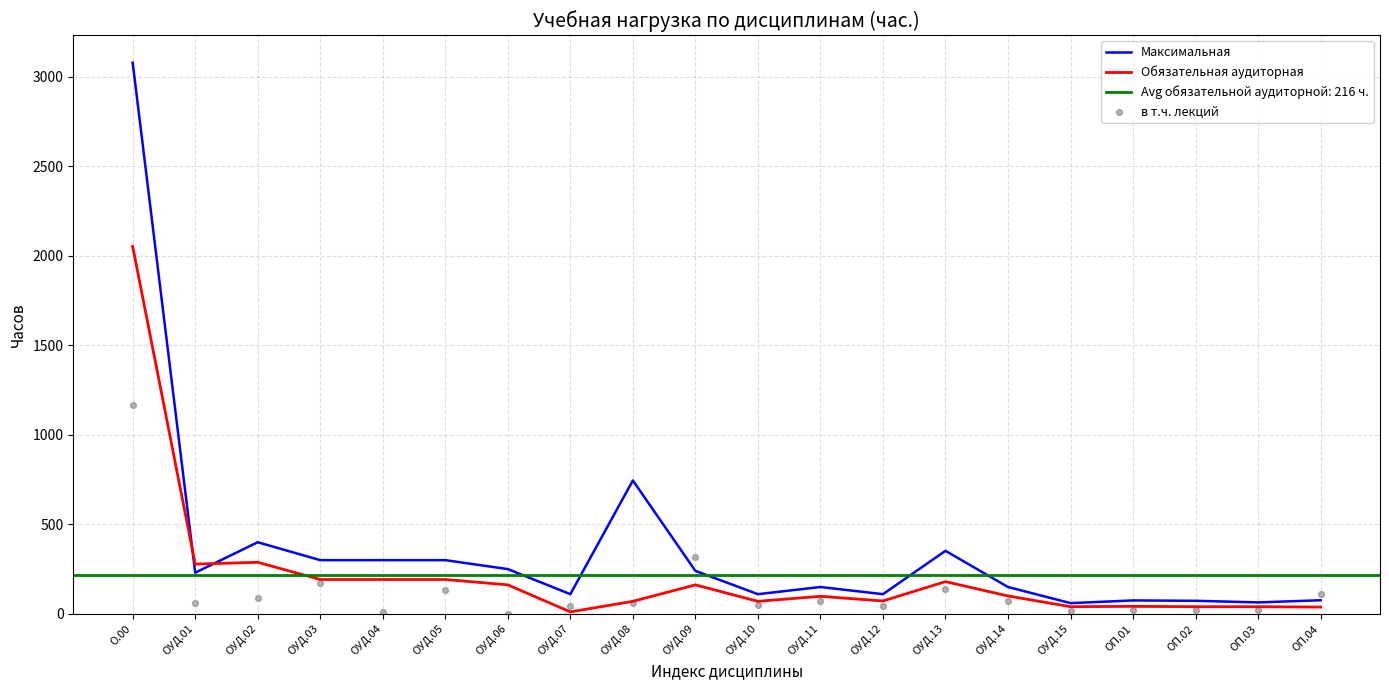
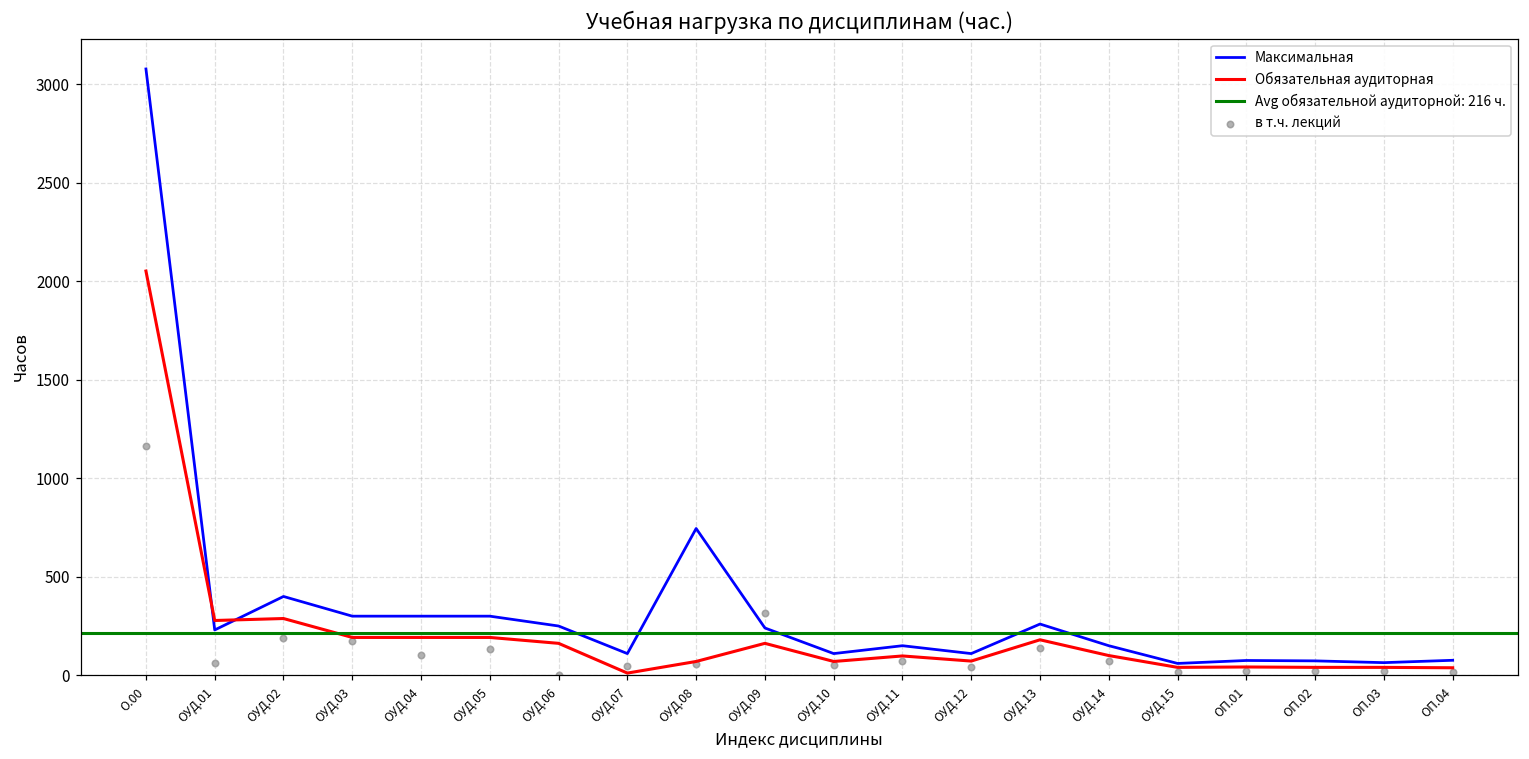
  {
    "Максимальная": {
      "О.00": 3080,
      "ОУД.01": 230,
      "ОУД.02": 400,
      "ОУД.03": 300,
      "ОУД.04": 300,
      "ОУД.05": 300,
      "ОУД.06": 250,
      "ОУД.07": 110,
      "ОУД.08": 750,
      "ОУД.09": 240,
      "ОУД.10": 110,
      "ОУД.11": 150,
      "ОУД.12": 110,
-     "ОУД.13": 350,
+     "ОУД.13": 260,
      "ОУД.14": 150,
      "ОУД.15": 60,
      "ОП.01": 80,
      "ОП.02": 70,
      "ОП.03": 60,
      "ОП.04": 80
    },
    "в т.ч. лекций": {
-     "ОУД.02": 90,
-     "ОУД.04": 10,
-     "ОП.04": 110
+     "ОУД.02": 190,
+     "ОУД.04": 100,
+     "ОП.04": 10
    },
    "Обязательная аудиторная": {
      "О.00": 2050,
      "ОУД.01": 280,
      "ОУД.02": 290,
      "ОУД.03": 190,
      "ОУД.04": 190,
      "ОУД.05": 190,
      "ОУД.06": 160,
      "ОУД.07": 10,
      "ОУД.09": 160,
      "ОУД.10": 70,
      "ОУД.11": 100,
      "ОУД.12": 70,
      "ОУД.13": 180,
      "ОУД.14": 100,
      "ОУД.15": 40,
      "ОП.01": 40,
      "ОП.02": 40,
      "ОП.03": 40,
      "ОП.04": 40
    }
  }
